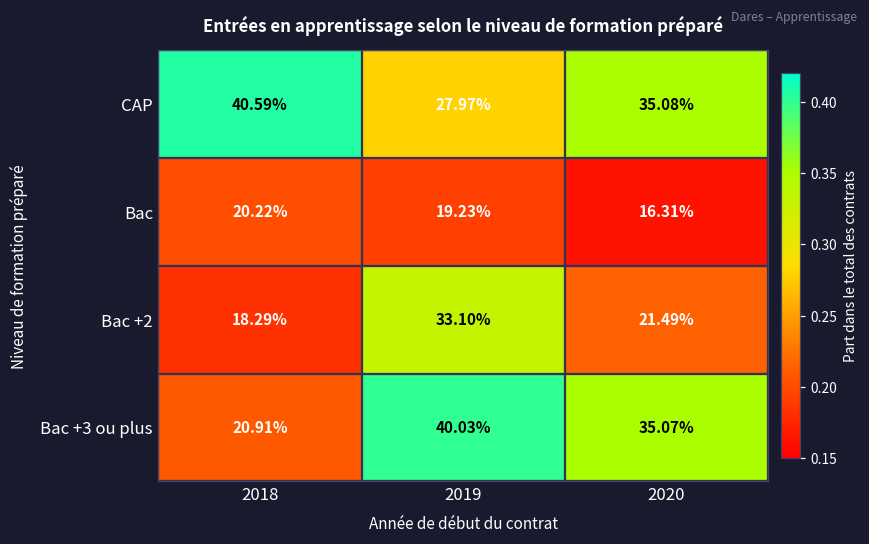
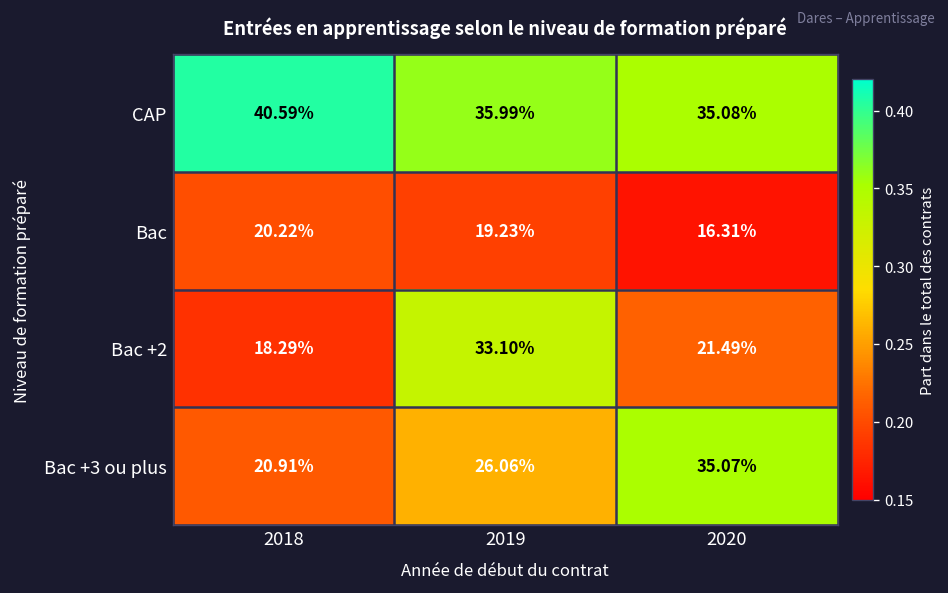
  {
    "CAP": {
      "2018": "40.59%",
-     "2019": "27.97%",
+     "2019": "35.99%",
      "2020": "35.08%"
    },
    "Bac": {
      "2018": "20.22%",
      "2019": "19.23%",
      "2020": "16.31%"
    },
    "Bac +2": {
      "2018": "18.29%",
      "2019": "33.10%",
      "2020": "21.49%"
    },
    "Bac +3 ou plus": {
      "2018": "20.91%",
-     "2019": "40.03%",
+     "2019": "26.06%",
      "2020": "35.07%"
    }
  }
